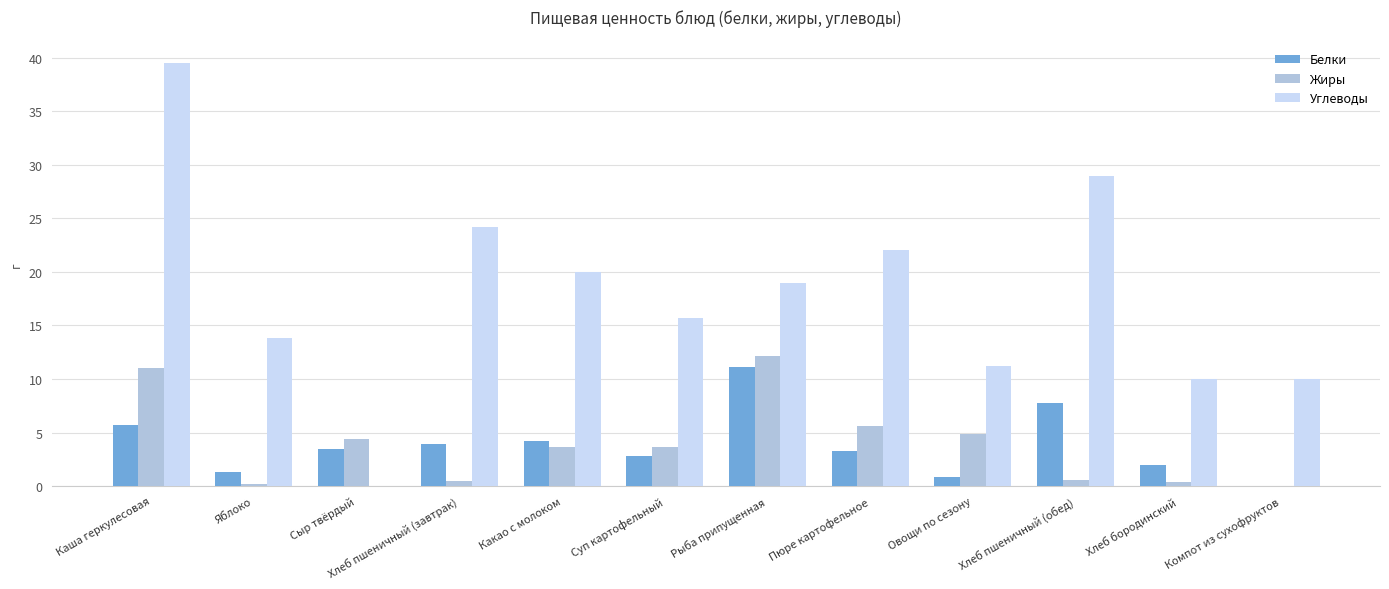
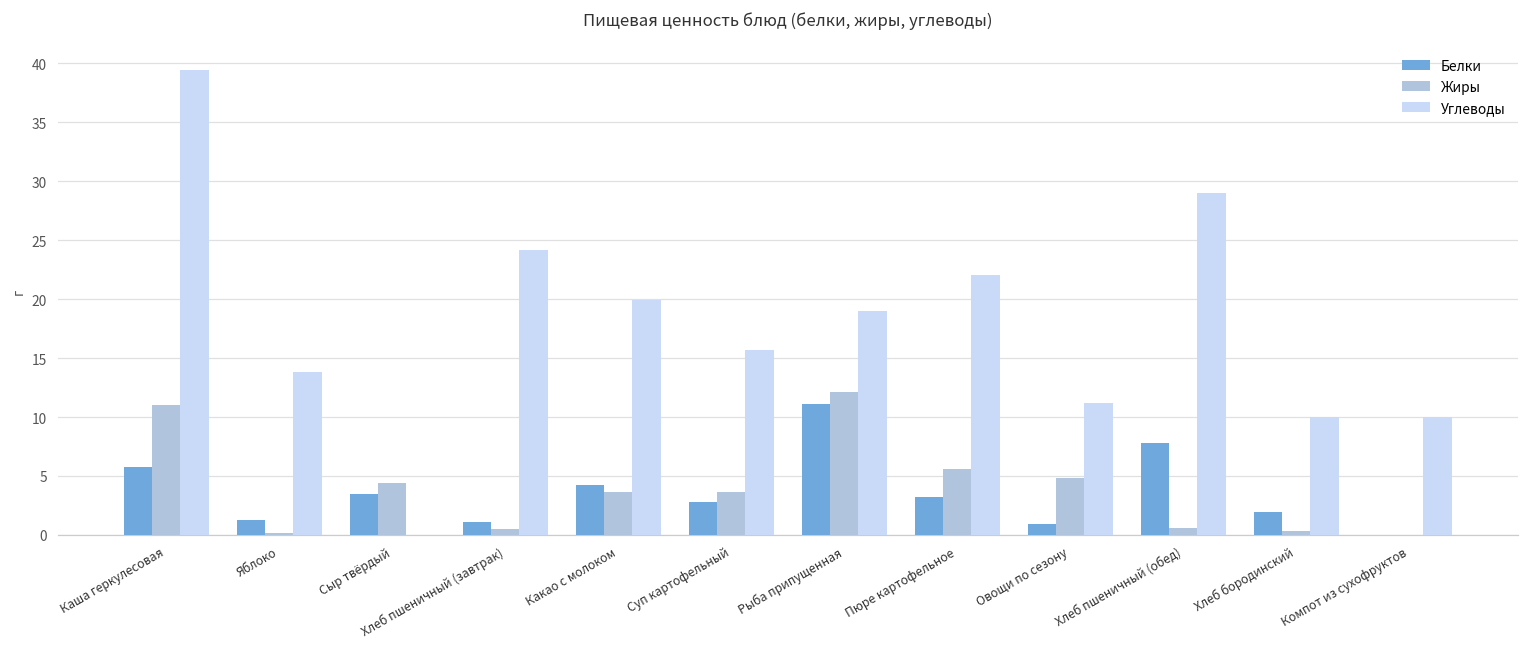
  {
    "Белки": {
      "Каша геркулесовая": 5.7,
      "Яблоко": 1.3,
      "Сыр твёрдый": 3.5,
-     "Хлеб пшеничный (завтрак)": 4.0,
+     "Хлеб пшеничный (завтрак)": 1.1,
      "Какао с молоком": 4.2,
      "Суп картофельный": 2.8,
      "Рыба припущенная": 11.1,
      "Пюре картофельное": 3.2,
      "Овощи по сезону": 0.9,
      "Хлеб пшеничный (обед)": 7.8,
      "Хлеб бородинский": 2.0
    }
  }
